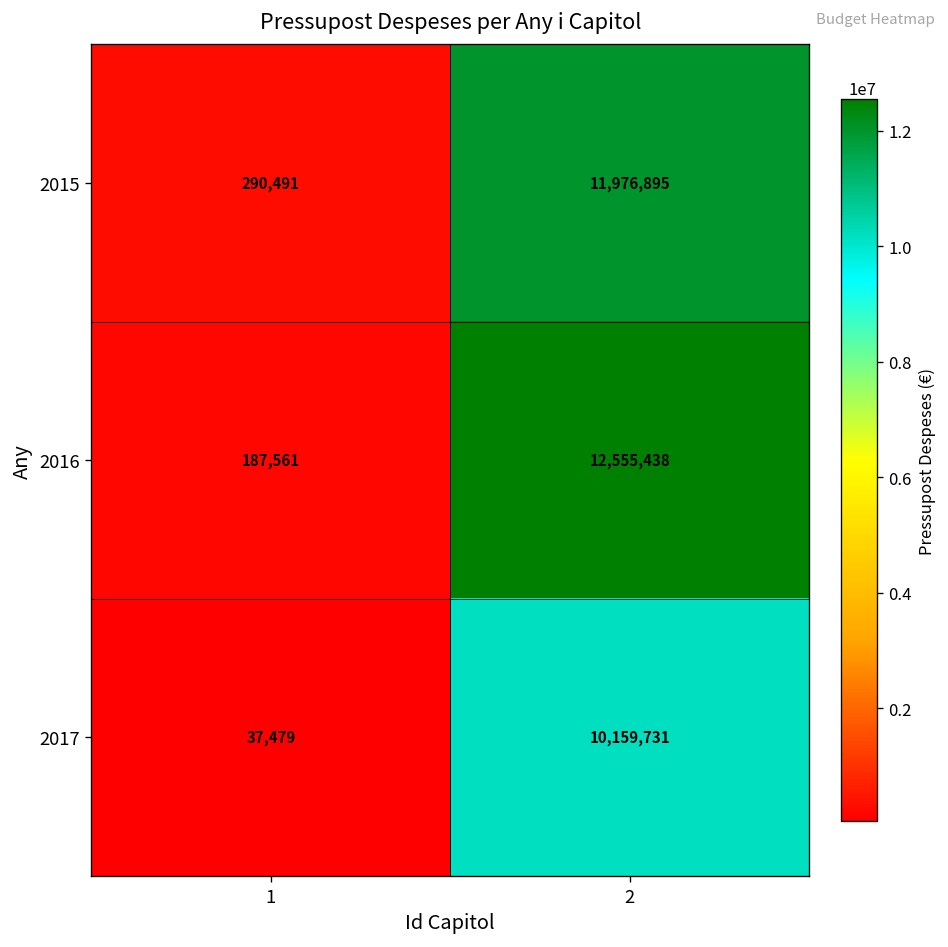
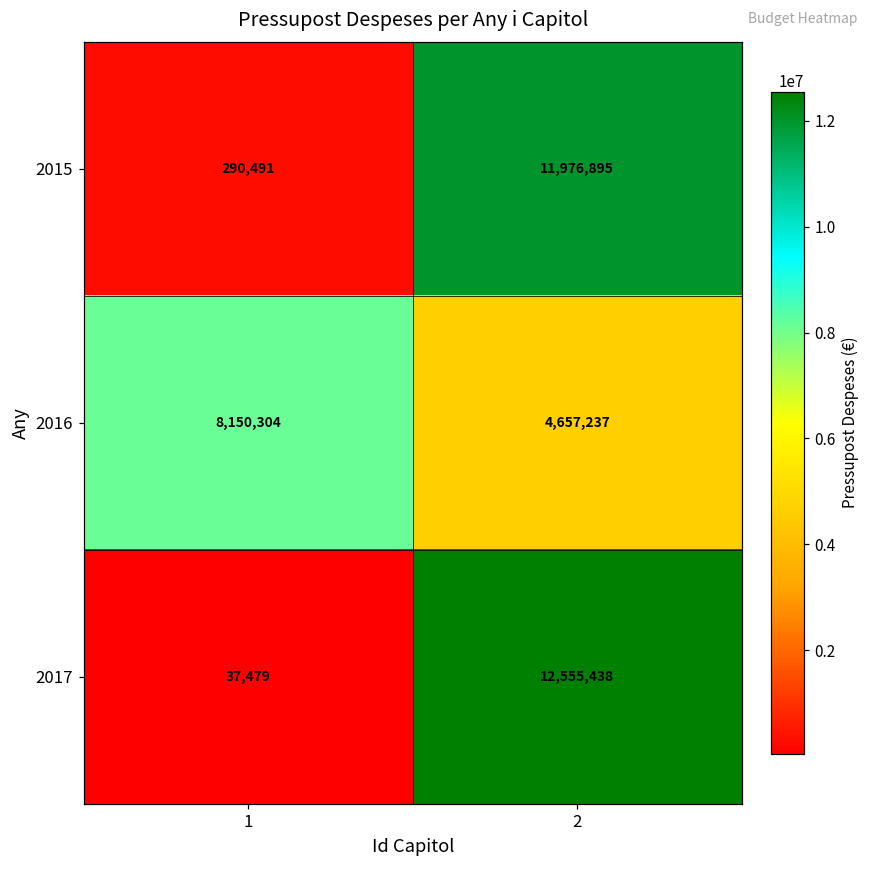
  {
    "2015": {
      "1": "290,491",
      "2": "11,976,895"
    },
    "2016": {
-     "1": "187,561",
-     "2": "12,555,438"
+     "1": "8,150,304",
+     "2": "4,657,237"
    },
    "2017": {
      "1": "37,479",
-     "2": "10,159,731"
+     "2": "12,555,438"
    }
  }
